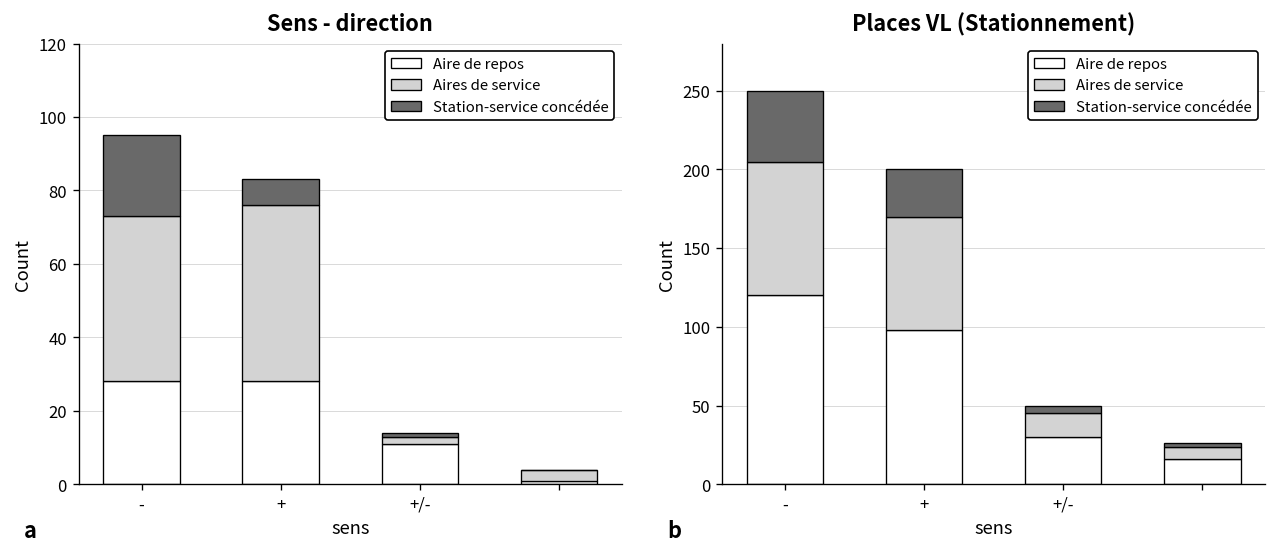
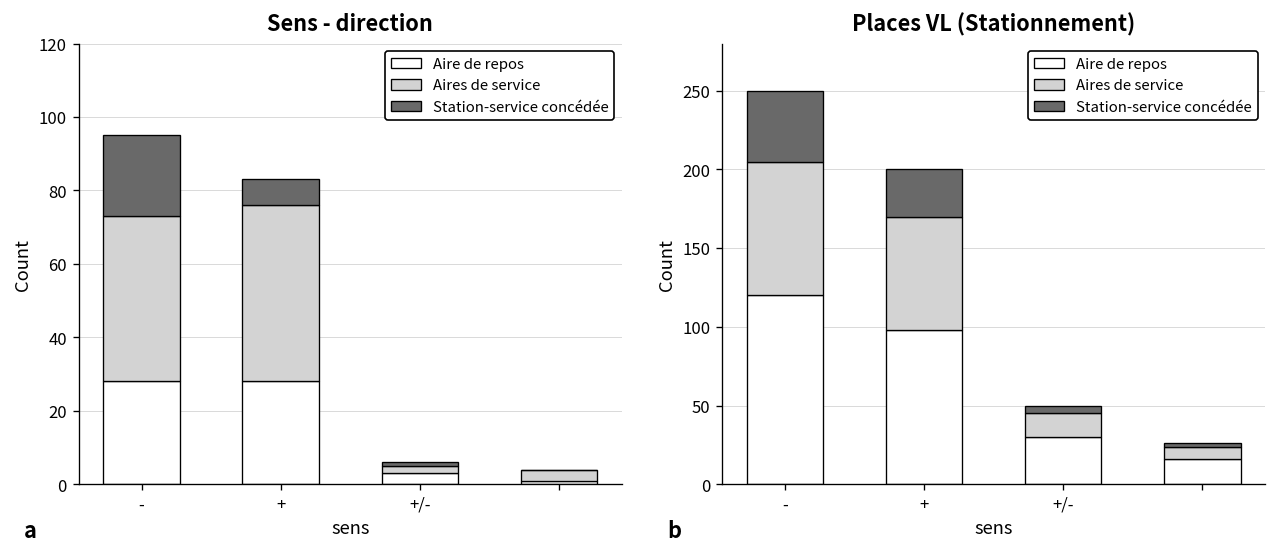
  {
    "Sens - direction": {
      "Aire de repos": {
        "-": 28,
        "+": 28,
-       "+/-": 11
+       "+/-": 3
      },
      "Aires de service": {
        "-": 45,
        "+": 48,
        "+/-": 2
      },
      "Station-service concédée": {
        "-": 22,
        "+": 7,
        "+/-": 1
      }
    },
    "Places VL (Stationnement)": {
      "Aire de repos": {
        "-": 120,
        "+": 98,
        "+/-": 30
      },
      "Aires de service": {
        "-": 85,
        "+": 72,
        "+/-": 15
      },
      "Station-service concédée": {
        "-": 45,
        "+": 30,
        "+/-": 5
      }
    }
  }
